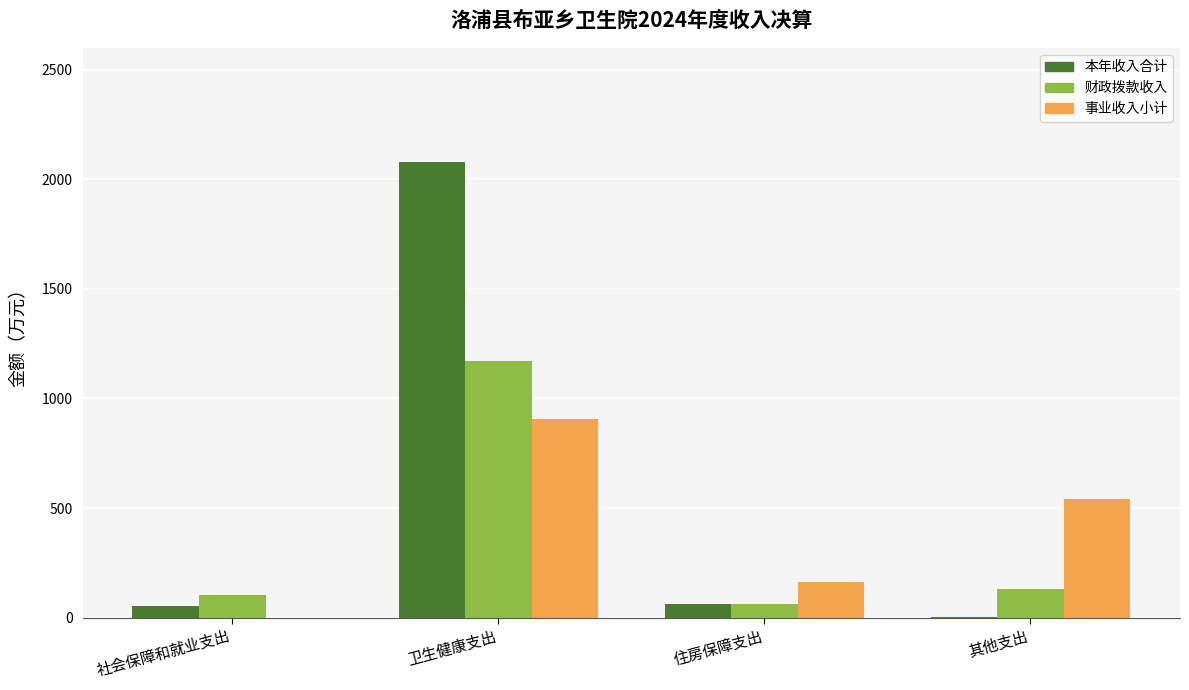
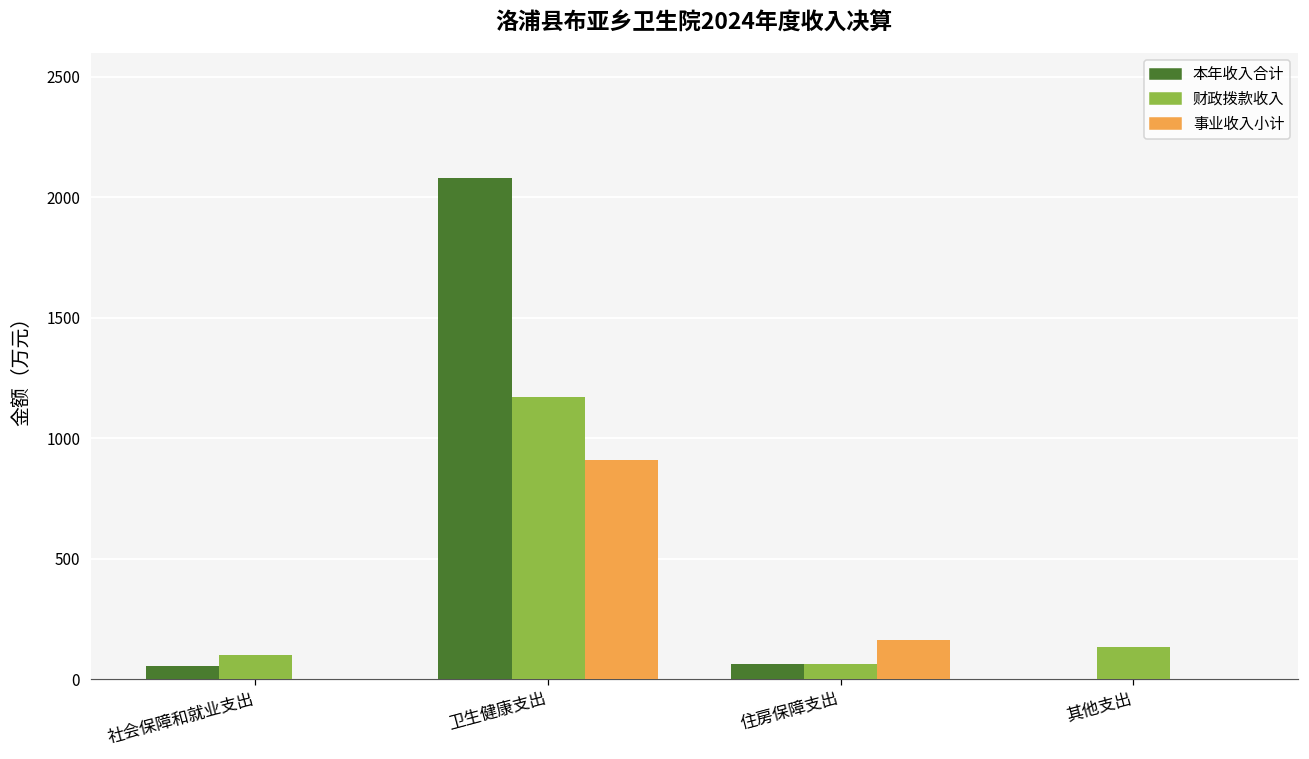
  {
    "本年收入合计": {
      "社会保障和就业支出": 60,
      "卫生健康支出": 2080,
      "住房保障支出": 60
    },
    "财政拨款收入": {
      "社会保障和就业支出": 100,
      "卫生健康支出": 1170,
      "住房保障支出": 60,
      "其他支出": 130
    },
    "事业收入小计": {
      "社会保障和就业支出": 0,
      "卫生健康支出": 910,
      "住房保障支出": 160,
-     "其他支出": 540
+     "其他支出": 0
    }
  }
